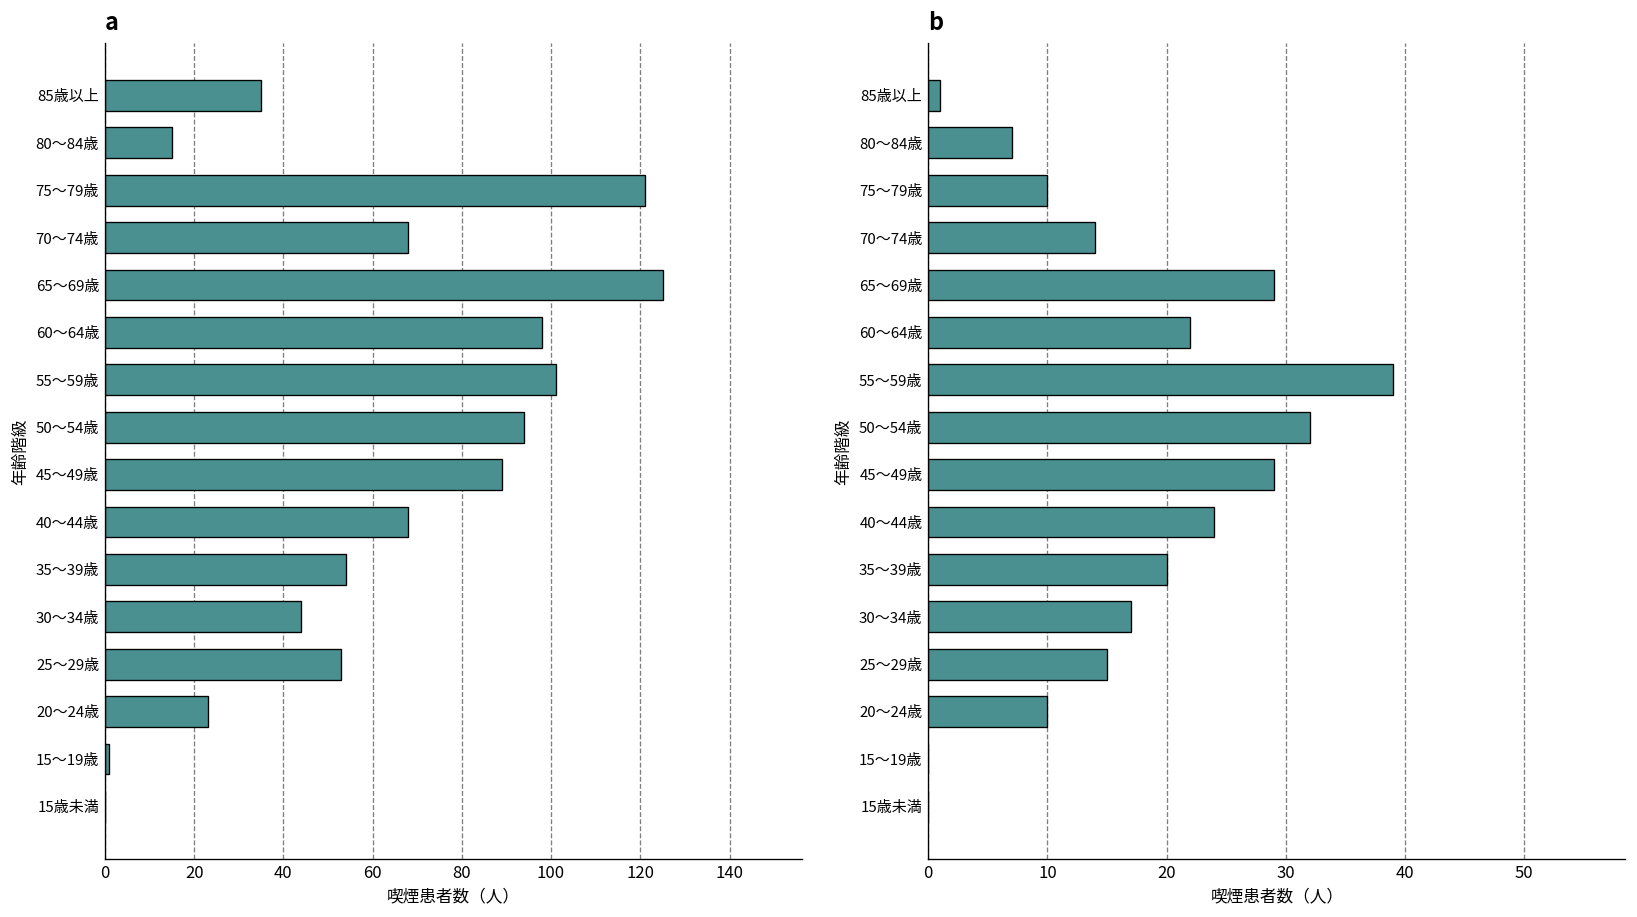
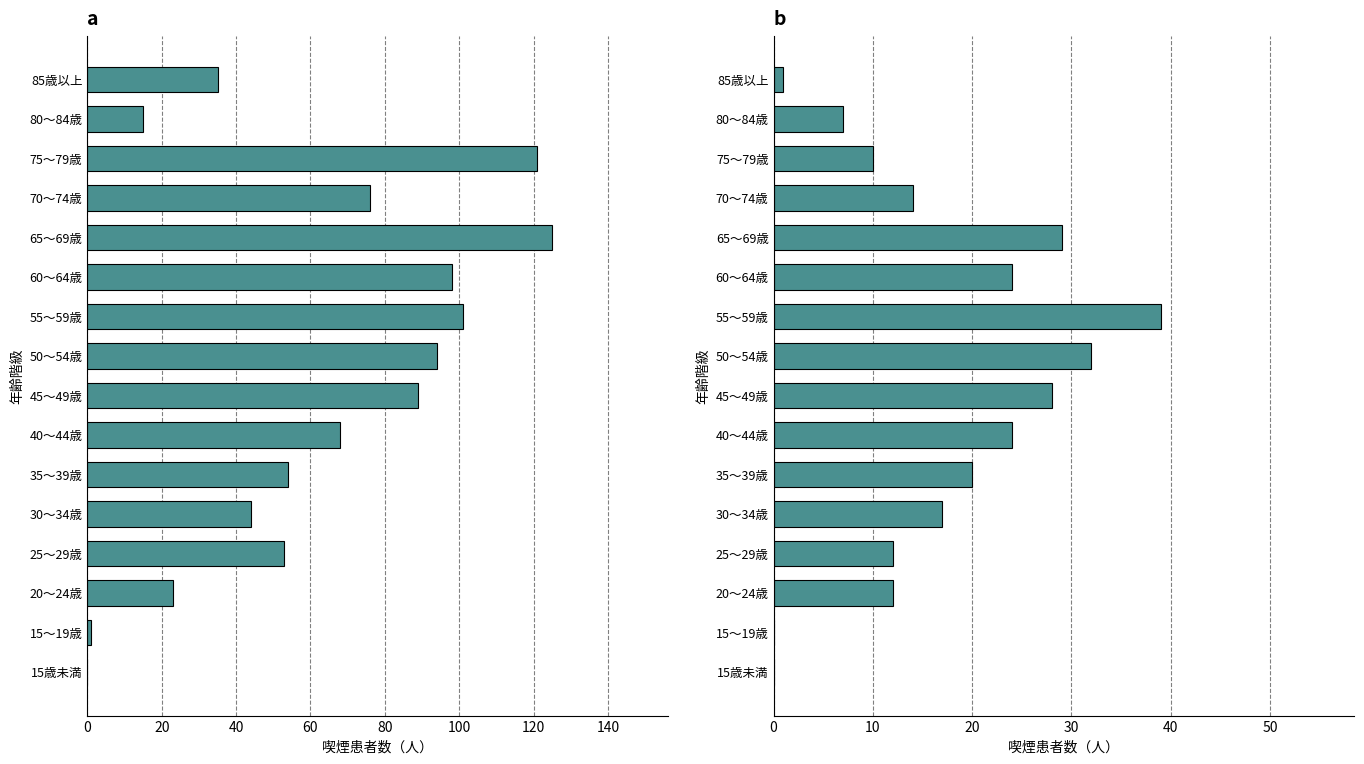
  {
    "a": {
      "85歳以上": 35,
      "80～84歳": 15,
      "75～79歳": 121,
-     "70～74歳": 68,
+     "70～74歳": 76,
      "65～69歳": 125,
      "60～64歳": 98,
      "55～59歳": 101,
      "50～54歳": 94,
      "45～49歳": 89,
      "40～44歳": 68,
      "35～39歳": 54,
      "30～34歳": 44,
      "25～29歳": 53,
      "20～24歳": 23,
      "15～19歳": 1,
      "15歳未満": 0
    },
    "b": {
      "85歳以上": 1,
      "80～84歳": 7,
      "75～79歳": 10,
      "70～74歳": 14,
      "65～69歳": 29,
-     "60～64歳": 22,
+     "60～64歳": 24,
      "55～59歳": 39,
      "50～54歳": 32,
-     "45～49歳": 29,
+     "45～49歳": 28,
      "40～44歳": 24,
      "35～39歳": 20,
      "30～34歳": 17,
-     "25～29歳": 15,
-     "20～24歳": 10,
+     "25～29歳": 12,
+     "20～24歳": 12,
      "15～19歳": 0,
      "15歳未満": 0
    }
  }
